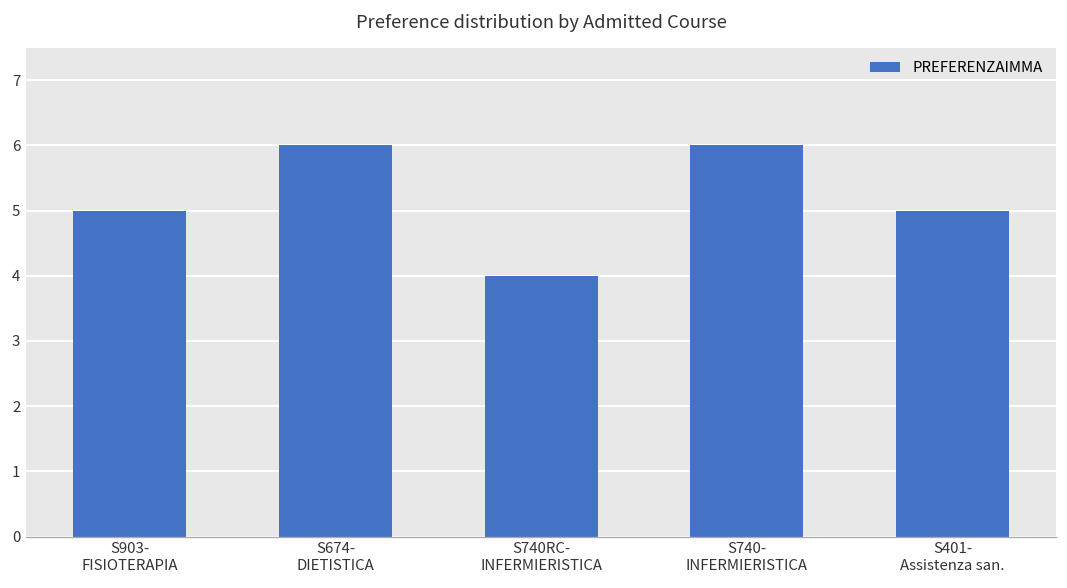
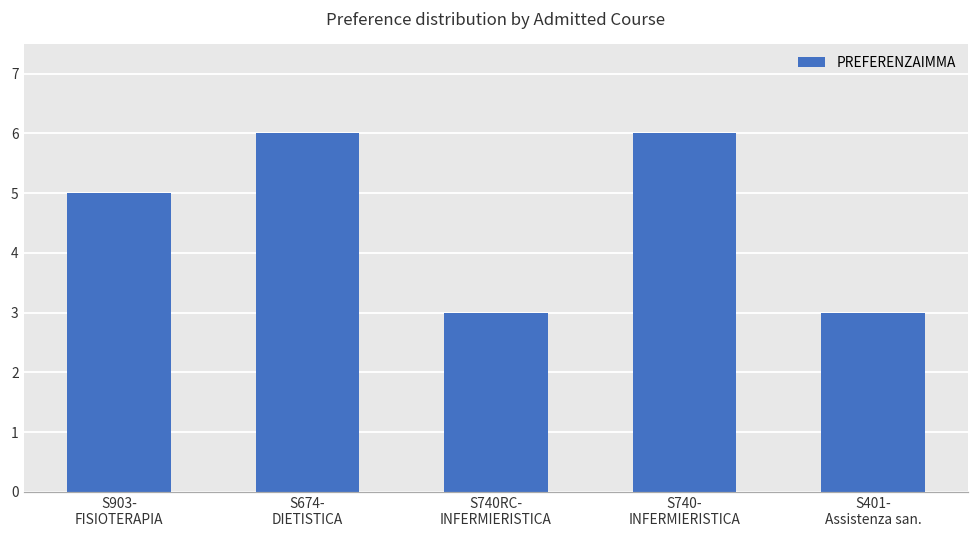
  {
    "S903- FISIOTERAPIA": 5,
    "S674- DIETISTICA": 6,
-   "S740RC- INFERMIERISTICA": 4,
+   "S740RC- INFERMIERISTICA": 3,
    "S740- INFERMIERISTICA": 6,
-   "S401- Assistenza san.": 5
+   "S401- Assistenza san.": 3
  }
